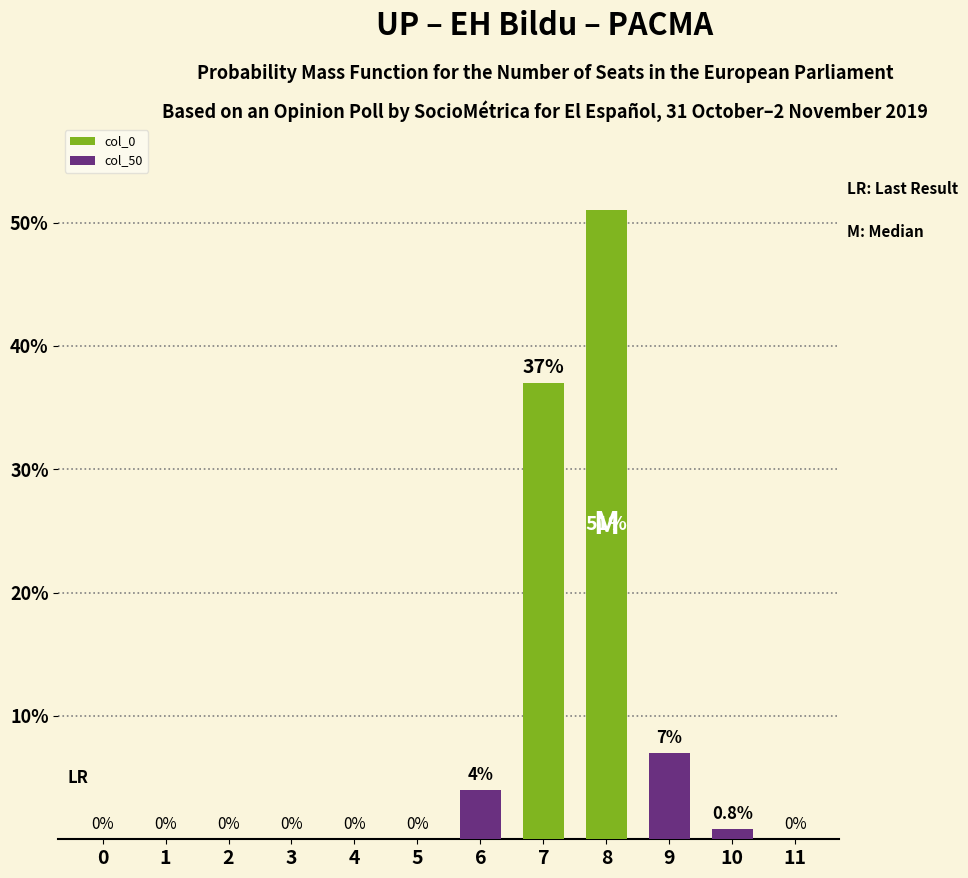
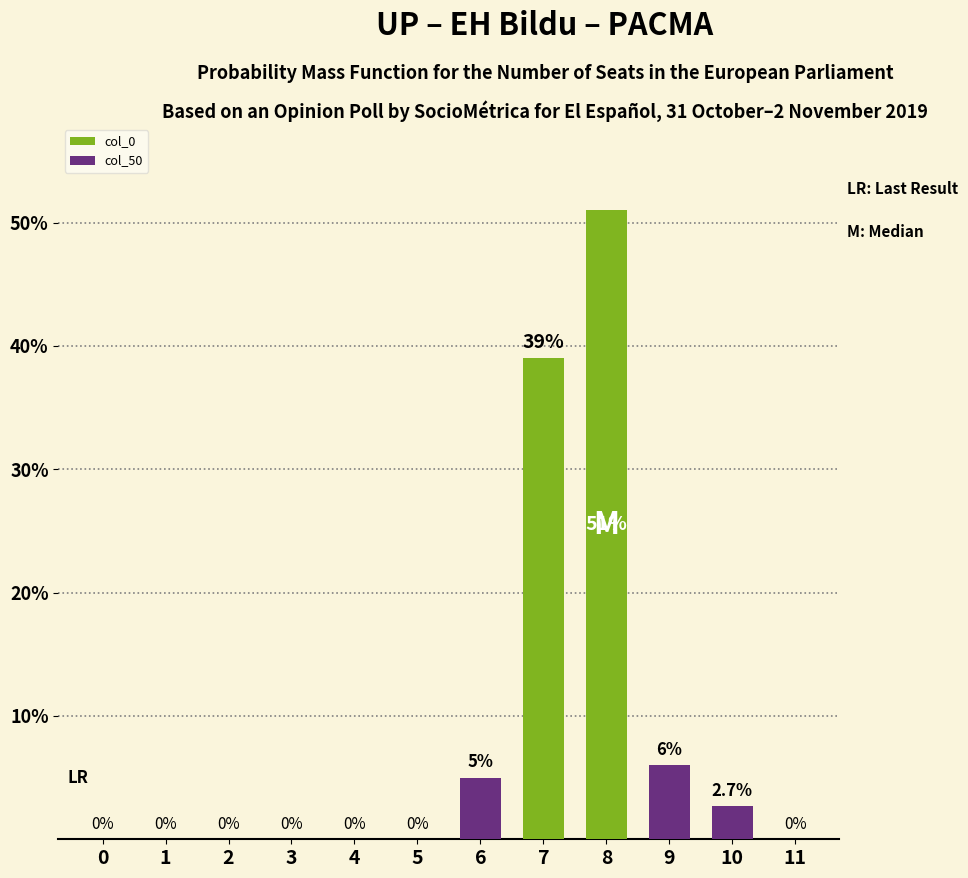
  {
    "col_0": {
      "0": "0%",
      "1": "0%",
      "2": "0%",
      "3": "0%",
      "4": "0%",
      "5": "0%",
-     "7": "37%",
+     "7": "39%",
      "11": "0%"
    },
    "col_50": {
-     "6": "4%",
-     "9": "7%",
-     "10": "0.8%"
+     "6": "5%",
+     "9": "6%",
+     "10": "2.7%"
    }
  }
